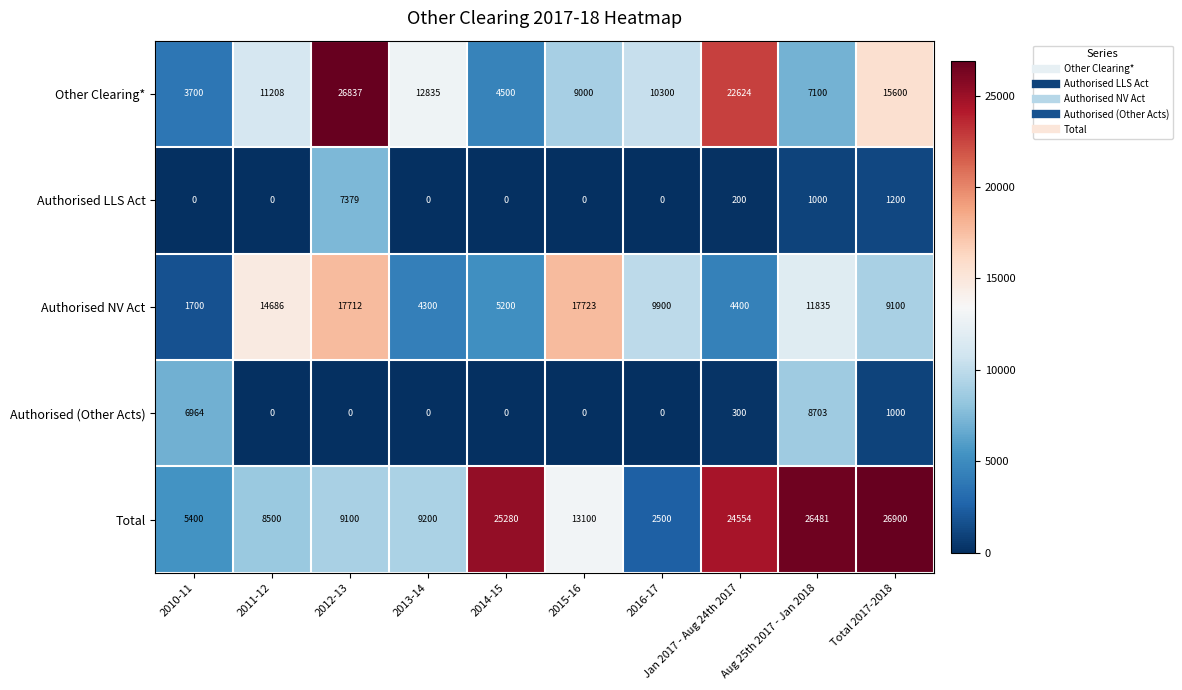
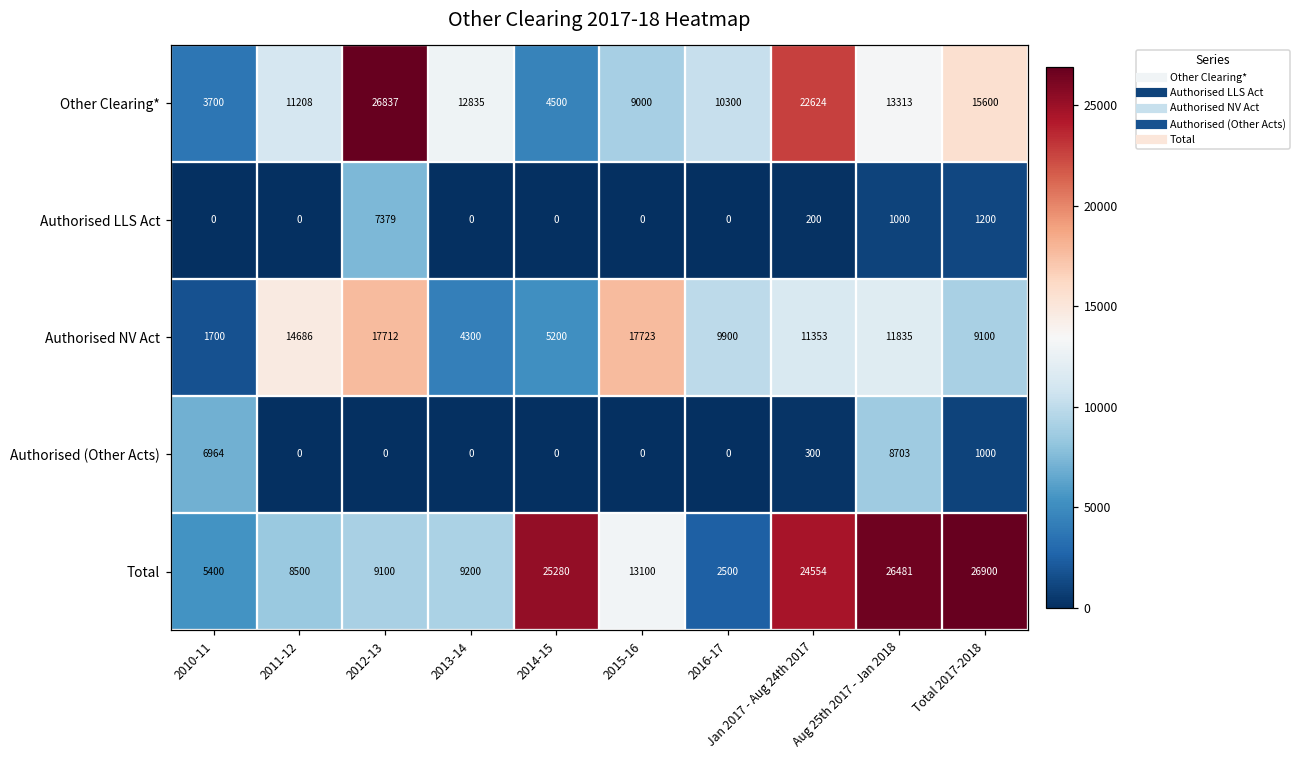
  {
    "Other Clearing*": {
      "2010-11": 3700,
      "2011-12": 11208,
      "2012-13": 26837,
      "2013-14": 12835,
      "2014-15": 4500,
      "2015-16": 9000,
      "2016-17": 10300,
      "Jan 2017 - Aug 24th 2017": 22624,
-     "Aug 25th 2017 - Jan 2018": 7100,
+     "Aug 25th 2017 - Jan 2018": 13313,
      "Total 2017-2018": 15600
    },
    "Authorised LLS Act": {
      "2010-11": 0,
      "2011-12": 0,
      "2012-13": 7379,
      "2013-14": 0,
      "2014-15": 0,
      "2015-16": 0,
      "2016-17": 0,
      "Jan 2017 - Aug 24th 2017": 200,
      "Aug 25th 2017 - Jan 2018": 1000,
      "Total 2017-2018": 1200
    },
    "Authorised NV Act": {
      "2010-11": 1700,
      "2011-12": 14686,
      "2012-13": 17712,
      "2013-14": 4300,
      "2014-15": 5200,
      "2015-16": 17723,
      "2016-17": 9900,
-     "Jan 2017 - Aug 24th 2017": 4400,
+     "Jan 2017 - Aug 24th 2017": 11353,
      "Aug 25th 2017 - Jan 2018": 11835,
      "Total 2017-2018": 9100
    },
    "Authorised (Other Acts)": {
      "2010-11": 6964,
      "2011-12": 0,
      "2012-13": 0,
      "2013-14": 0,
      "2014-15": 0,
      "2015-16": 0,
      "2016-17": 0,
      "Jan 2017 - Aug 24th 2017": 300,
      "Aug 25th 2017 - Jan 2018": 8703,
      "Total 2017-2018": 1000
    },
    "Total": {
      "2010-11": 5400,
      "2011-12": 8500,
      "2012-13": 9100,
      "2013-14": 9200,
      "2014-15": 25280,
      "2015-16": 13100,
      "2016-17": 2500,
      "Jan 2017 - Aug 24th 2017": 24554,
      "Aug 25th 2017 - Jan 2018": 26481,
      "Total 2017-2018": 26900
    }
  }
